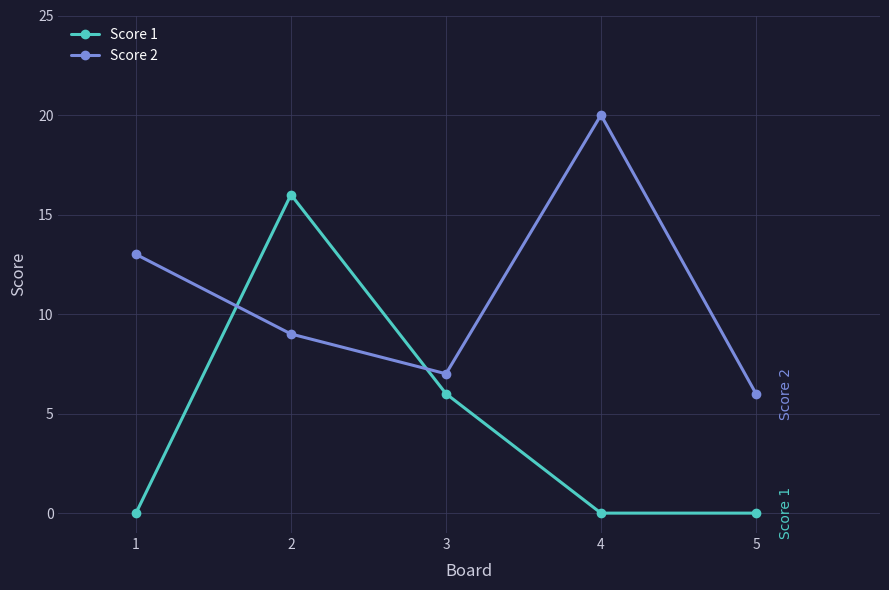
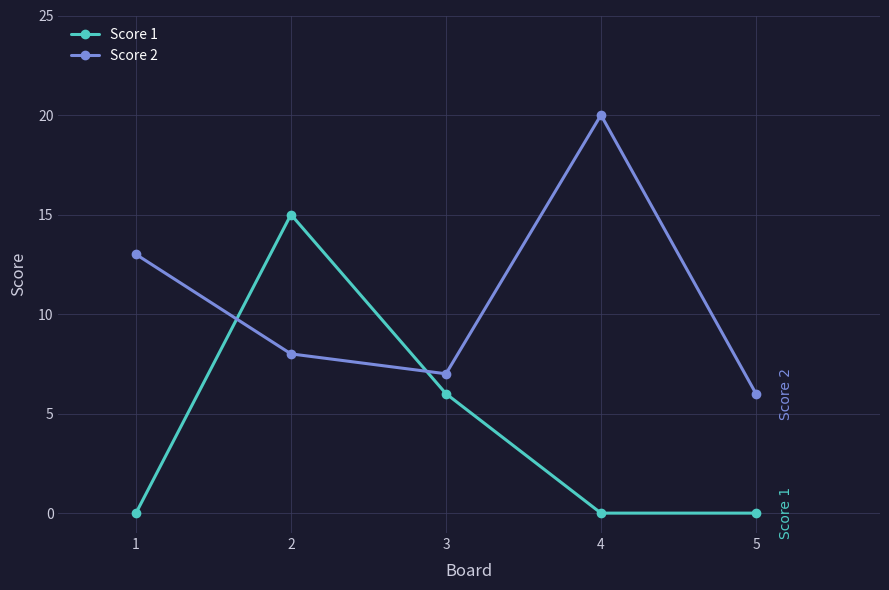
  {
    "Score 1": {
      "1": 0,
-     "2": 16,
+     "2": 15,
      "3": 6,
      "4": 0
    },
    "Score 2": {
      "1": 13,
-     "2": 9,
+     "2": 8,
      "3": 7,
      "4": 20
    }
  }
